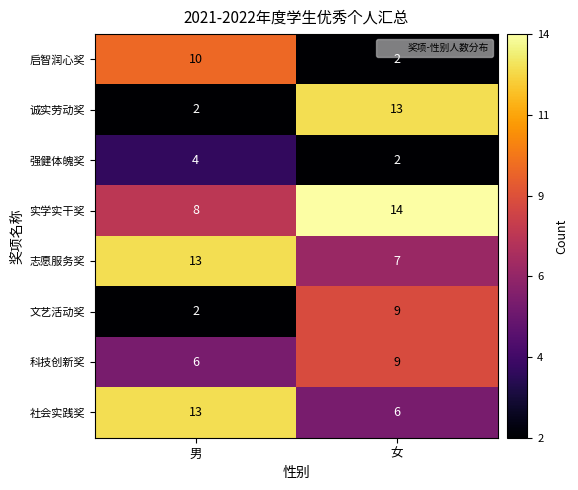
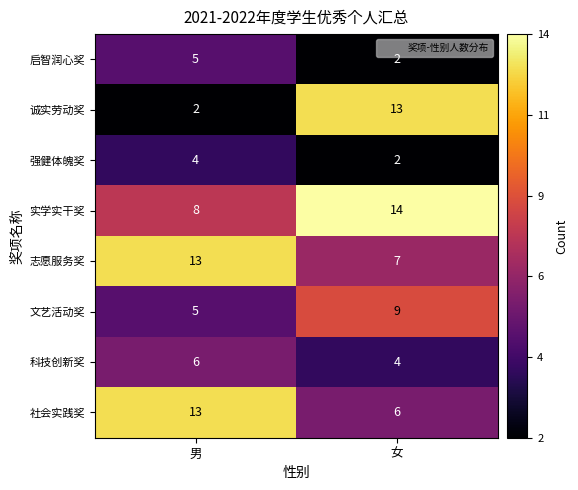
  {
    "启智润心奖": {
-     "男": 10
+     "男": 5
    },
    "诚实劳动奖": {
      "男": 2,
      "女": 13
    },
    "强健体魄奖": {
      "男": 4,
      "女": 2
    },
    "实学实干奖": {
      "男": 8,
      "女": 14
    },
    "志愿服务奖": {
      "男": 13,
      "女": 7
    },
    "文艺活动奖": {
-     "男": 2,
+     "男": 5,
      "女": 9
    },
    "科技创新奖": {
      "男": 6,
-     "女": 9
+     "女": 4
    },
    "社会实践奖": {
      "男": 13,
      "女": 6
    }
  }
